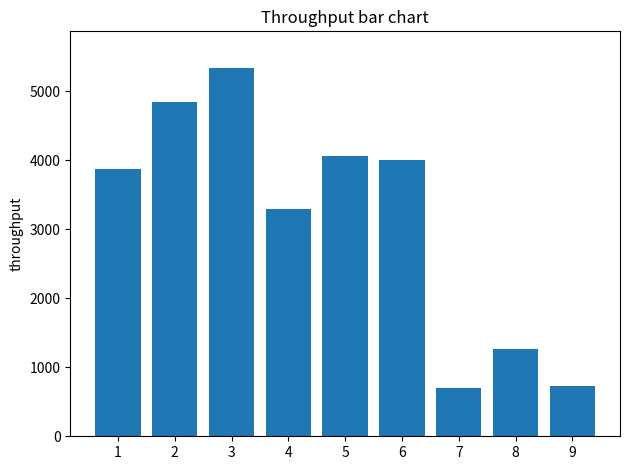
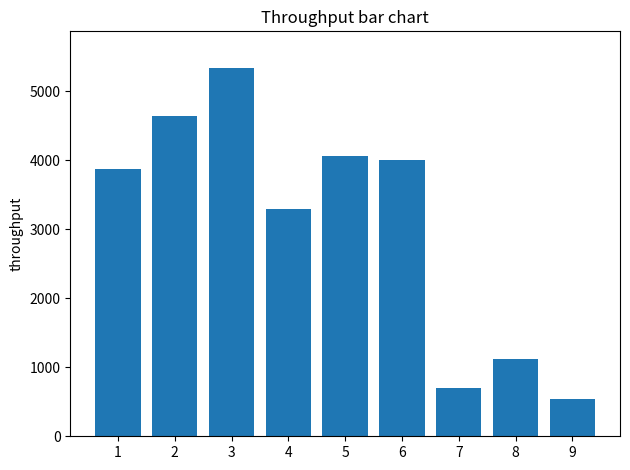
  {
    "1": 3900,
-   "2": 4800,
+   "2": 4600,
    "3": 5300,
    "4": 3300,
    "5": 4100,
    "6": 4000,
    "7": 700,
-   "8": 1300,
-   "9": 700
+   "8": 1100,
+   "9": 500
  }
